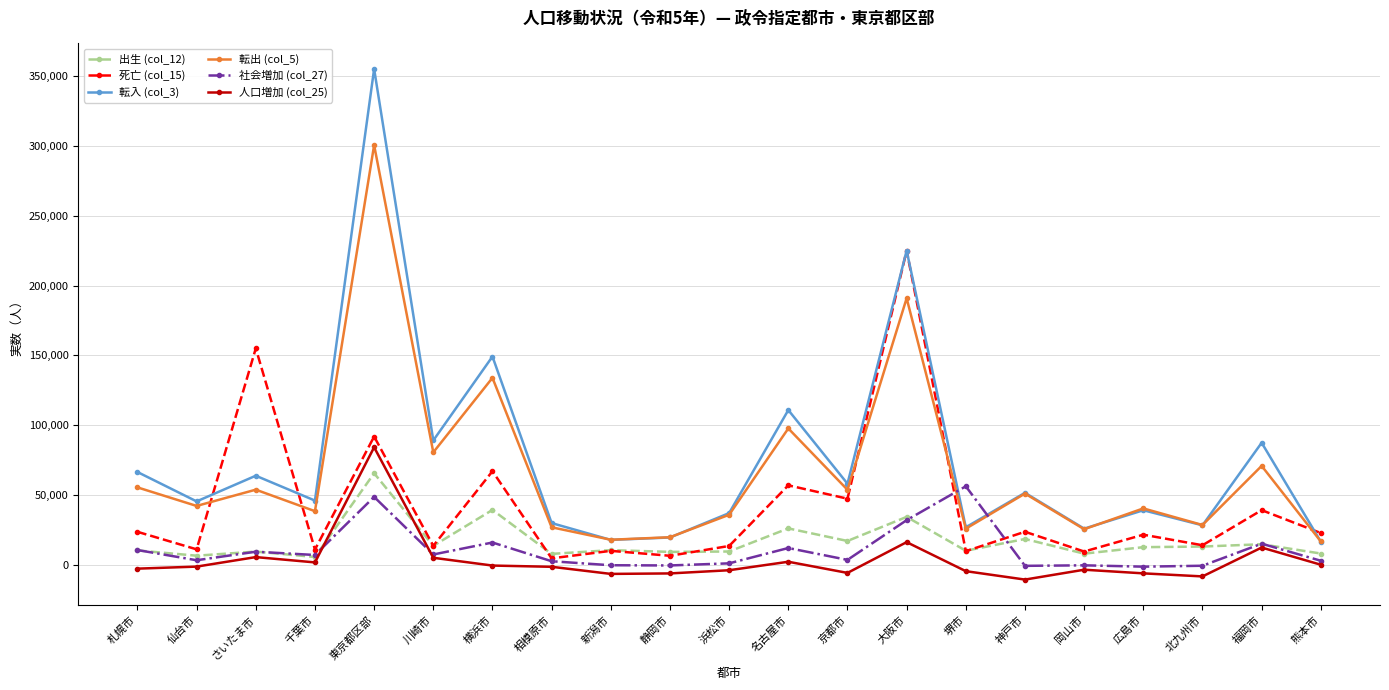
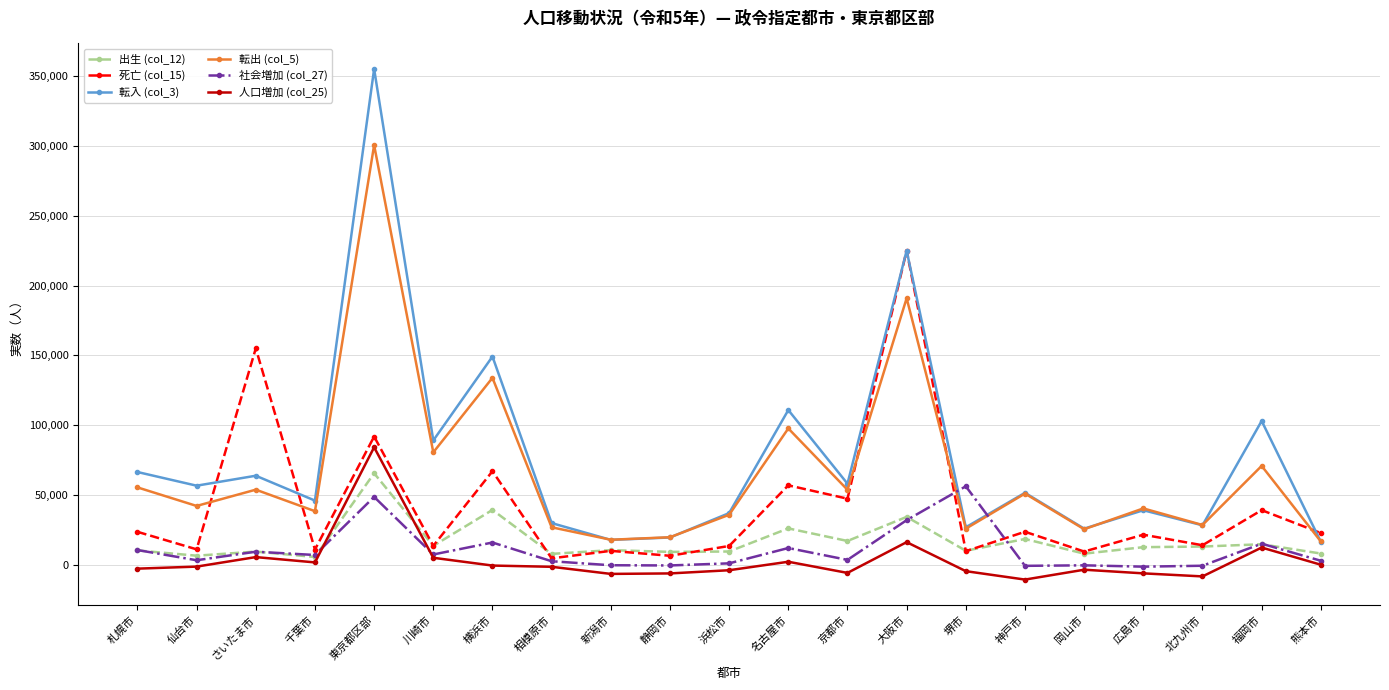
  {
    "出生 (col_12)": {
      "仙台市": "7,000",
      "東京都区部": "66,000",
      "横浜市": "39,000",
      "相模原市": "8,000",
      "静岡市": "9,000",
      "浜松市": "10,000",
      "名古屋市": "26,000",
      "京都市": "17,000",
      "大阪市": "34,000",
      "神戸市": "19,000",
      "広島市": "13,000",
      "熊本市": "8,000"
    },
    "死亡 (col_15)": {
      "札幌市": "24,000",
      "仙台市": "11,000",
      "さいたま市": "155,000",
      "千葉市": "11,000",
      "東京都区部": "92,000",
      "横浜市": "67,000",
      "相模原市": "5,000",
      "静岡市": "7,000",
      "浜松市": "14,000",
      "名古屋市": "57,000",
      "京都市": "47,000",
      "神戸市": "24,000",
      "広島市": "22,000",
      "福岡市": "39,000",
      "熊本市": "23,000"
    },
    "転入 (col_3)": {
      "札幌市": "67,000",
-     "仙台市": "46,000",
+     "仙台市": "57,000",
      "さいたま市": "64,000",
      "千葉市": "46,000",
      "東京都区部": "355,000",
      "川崎市": "89,000",
      "横浜市": "149,000",
      "相模原市": "30,000",
      "名古屋市": "111,000",
      "京都市": "58,000",
-     "福岡市": "88,000"
+     "福岡市": "103,000"
    },
    "転出 (col_5)": {
      "札幌市": "56,000",
      "仙台市": "42,000",
      "さいたま市": "54,000",
      "千葉市": "39,000",
      "東京都区部": "301,000",
      "川崎市": "81,000",
      "横浜市": "134,000",
      "相模原市": "27,000",
      "名古屋市": "98,000",
      "京都市": "54,000",
      "大阪市": "191,000",
      "福岡市": "71,000"
    },
    "社会増加 (col_27)": {
      "仙台市": "3,000",
      "東京都区部": "49,000",
      "川崎市": "8,000",
      "横浜市": "16,000",
      "相模原市": "3,000",
      "新潟市": "0",
      "静岡市": "0",
      "浜松市": "1,000",
      "名古屋市": "12,000",
      "京都市": "4,000",
      "大阪市": "32,000",
      "堺市": "56,000",
      "神戸市": "-1,000",
      "岡山市": "0",
      "広島市": "-1,000",
      "北九州市": "-1,000",
      "熊本市": "3,000"
    },
    "人口増加 (col_25)": {
      "札幌市": "-3,000",
      "仙台市": "-1,000",
      "さいたま市": "6,000",
      "千葉市": "2,000",
      "東京都区部": "84,000",
      "川崎市": "5,000",
      "横浜市": "0",
      "相模原市": "-1,000",
      "新潟市": "-6,000",
      "静岡市": "-6,000",
      "浜松市": "-4,000",
      "名古屋市": "2,000",
      "京都市": "-6,000",
      "大阪市": "16,000",
      "堺市": "-4,000",
      "神戸市": "-10,000",
      "岡山市": "-3,000",
      "広島市": "-6,000",
      "北九州市": "-8,000",
      "福岡市": "13,000",
      "熊本市": "0"
    }
  }
